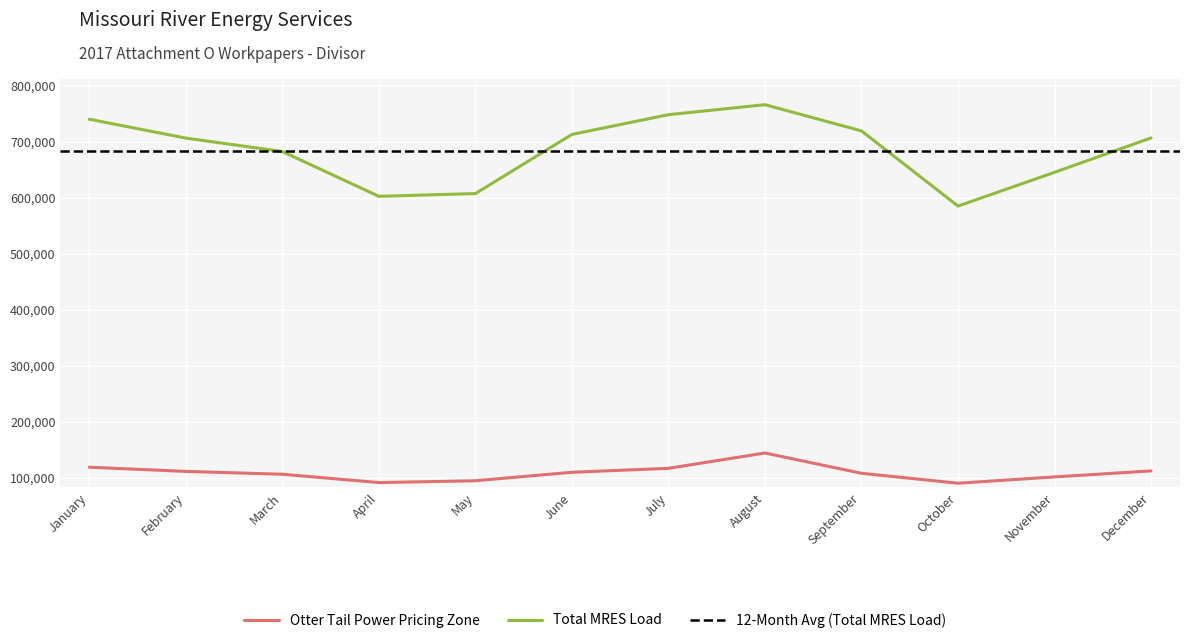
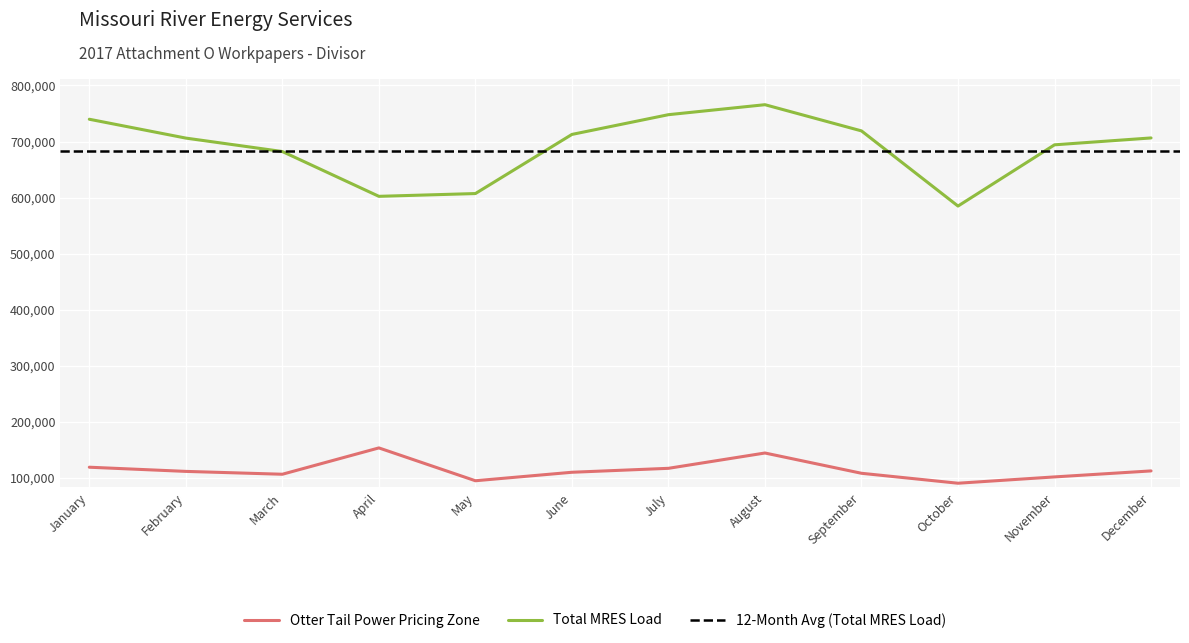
  {
    "Otter Tail Power Pricing Zone": {
      "January": "120,000",
      "February": "110,000",
      "March": "110,000",
-     "April": "90,000",
+     "April": "150,000",
      "May": "90,000",
      "June": "110,000",
      "July": "120,000",
      "August": "140,000",
      "September": "110,000",
      "October": "90,000",
      "November": "100,000",
      "December": "110,000"
    },
    "Total MRES Load": {
      "January": "740,000",
      "February": "710,000",
      "March": "680,000",
      "April": "600,000",
      "May": "610,000",
      "June": "710,000",
      "July": "750,000",
      "August": "770,000",
      "September": "720,000",
      "October": "580,000",
-     "November": "650,000",
+     "November": "690,000",
      "December": "710,000"
    }
  }
